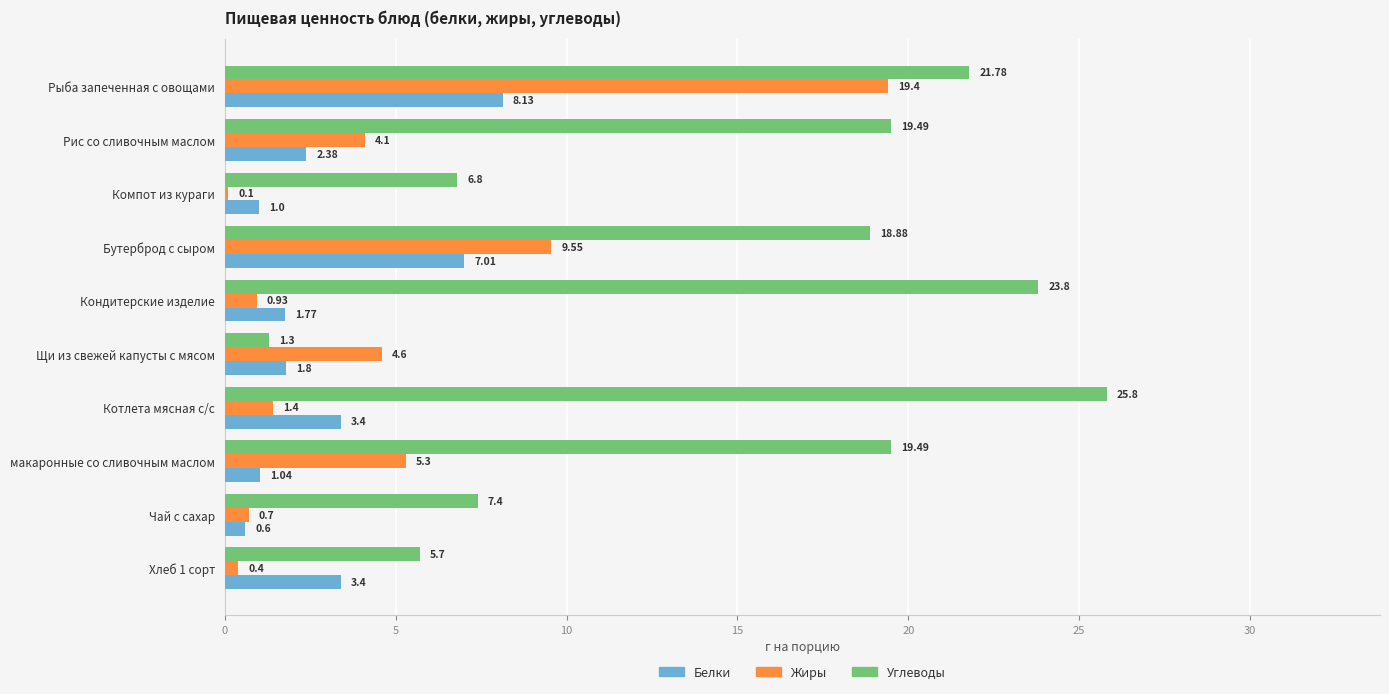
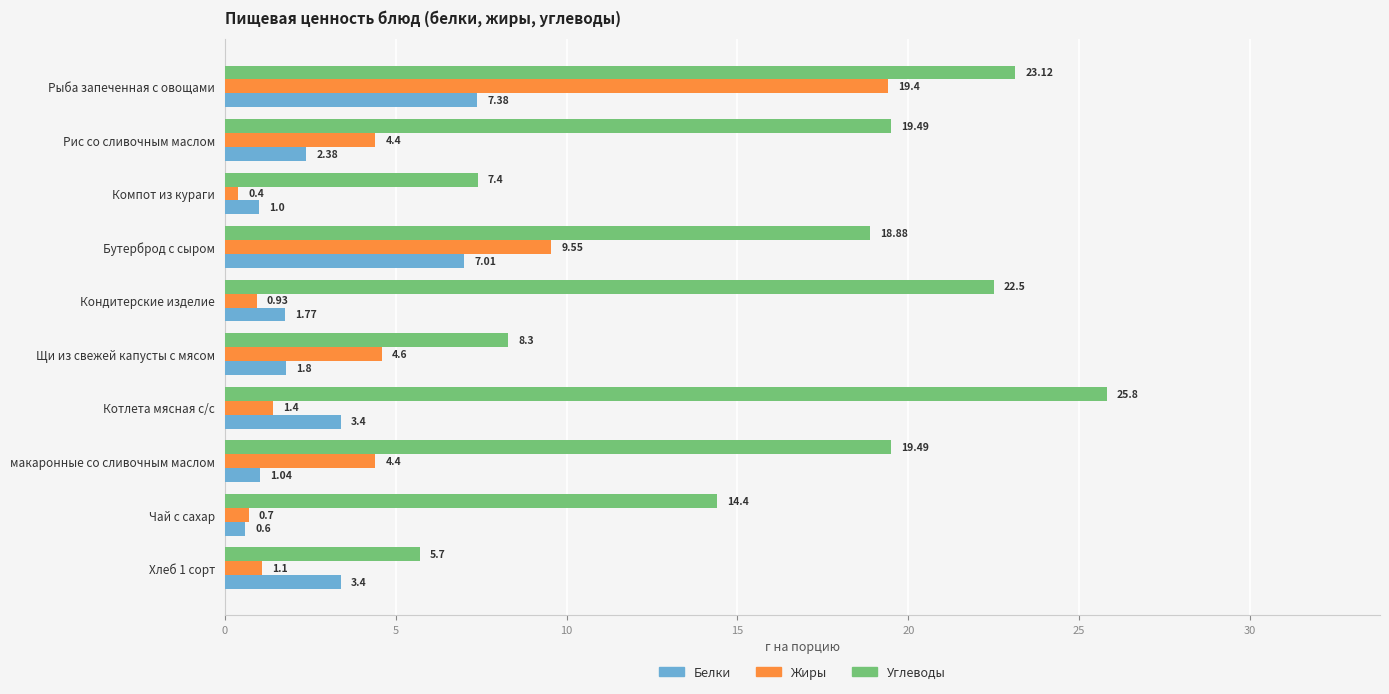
  {
    "Белки": {
-     "Рыба запеченная с овощами": 8.13,
+     "Рыба запеченная с овощами": 7.38,
      "Рис со сливочным маслом": 2.38,
      "Компот из кураги": 1.0,
      "Бутерброд с сыром": 7.01,
      "Кондитерские изделие": 1.77,
      "Щи из свежей капусты с мясом": 1.8,
      "Котлета мясная с/с": 3.4,
      "макаронные со сливочным маслом": 1.04,
      "Чай с сахар": 0.6,
      "Хлеб 1 сорт": 3.4
    },
    "Жиры": {
      "Рыба запеченная с овощами": 19.4,
-     "Рис со сливочным маслом": 4.1,
-     "Компот из кураги": 0.1,
+     "Рис со сливочным маслом": 4.4,
+     "Компот из кураги": 0.4,
      "Бутерброд с сыром": 9.55,
      "Кондитерские изделие": 0.93,
      "Щи из свежей капусты с мясом": 4.6,
      "Котлета мясная с/с": 1.4,
-     "макаронные со сливочным маслом": 5.3,
+     "макаронные со сливочным маслом": 4.4,
      "Чай с сахар": 0.7,
-     "Хлеб 1 сорт": 0.4
+     "Хлеб 1 сорт": 1.1
    },
    "Углеводы": {
-     "Рыба запеченная с овощами": 21.78,
+     "Рыба запеченная с овощами": 23.12,
      "Рис со сливочным маслом": 19.49,
-     "Компот из кураги": 6.8,
+     "Компот из кураги": 7.4,
      "Бутерброд с сыром": 18.88,
-     "Кондитерские изделие": 23.8,
-     "Щи из свежей капусты с мясом": 1.3,
+     "Кондитерские изделие": 22.5,
+     "Щи из свежей капусты с мясом": 8.3,
      "Котлета мясная с/с": 25.8,
      "макаронные со сливочным маслом": 19.49,
-     "Чай с сахар": 7.4,
+     "Чай с сахар": 14.4,
      "Хлеб 1 сорт": 5.7
    }
  }
